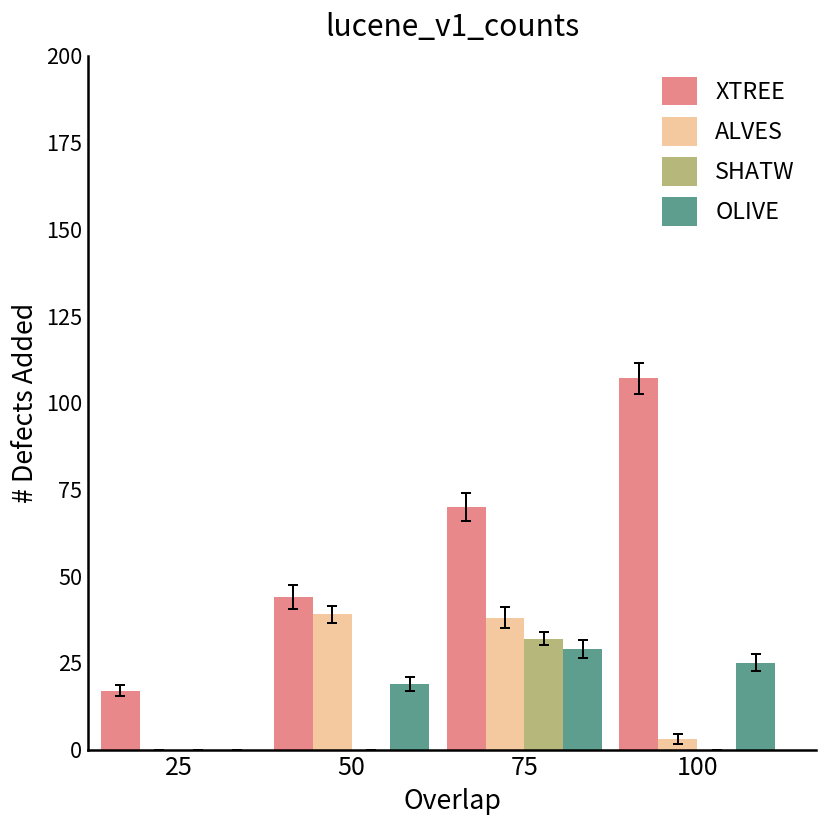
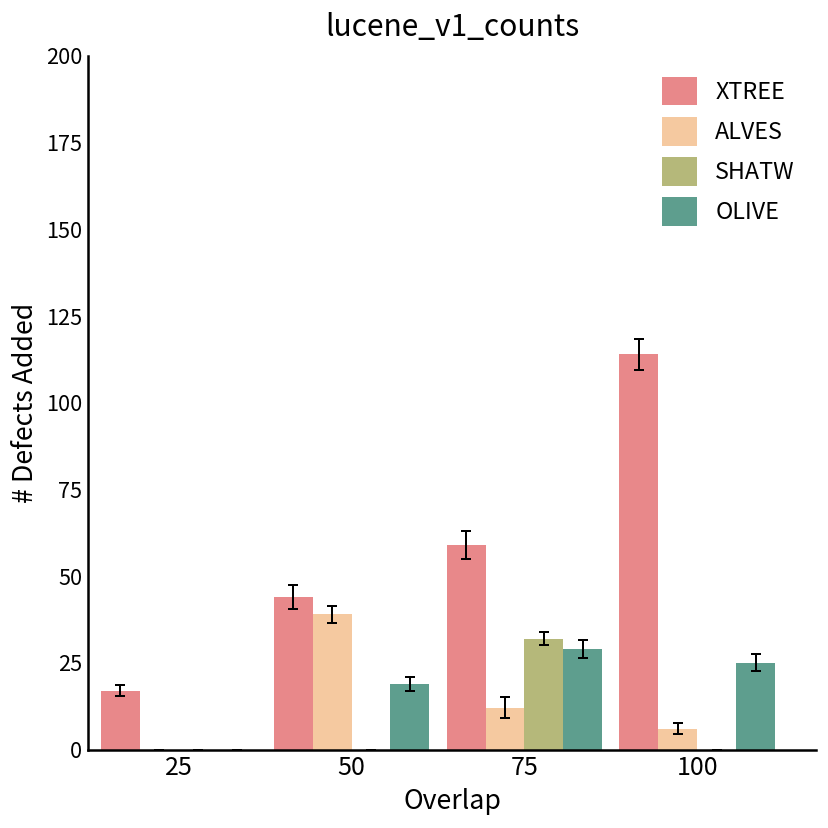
  {
    "XTREE": {
      "25": 17,
      "50": 44,
-     "75": 70,
-     "100": 107
+     "75": 59,
+     "100": 114
    },
    "ALVES": {
      "25": 0,
      "50": 39,
-     "75": 38,
-     "100": 3
+     "75": 12,
+     "100": 6
    },
    "SHATW": {
      "25": 0,
      "50": 0,
      "75": 32,
      "100": 0
    },
    "OLIVE": {
      "25": 0,
      "50": 19,
      "75": 29,
      "100": 25
    }
  }
